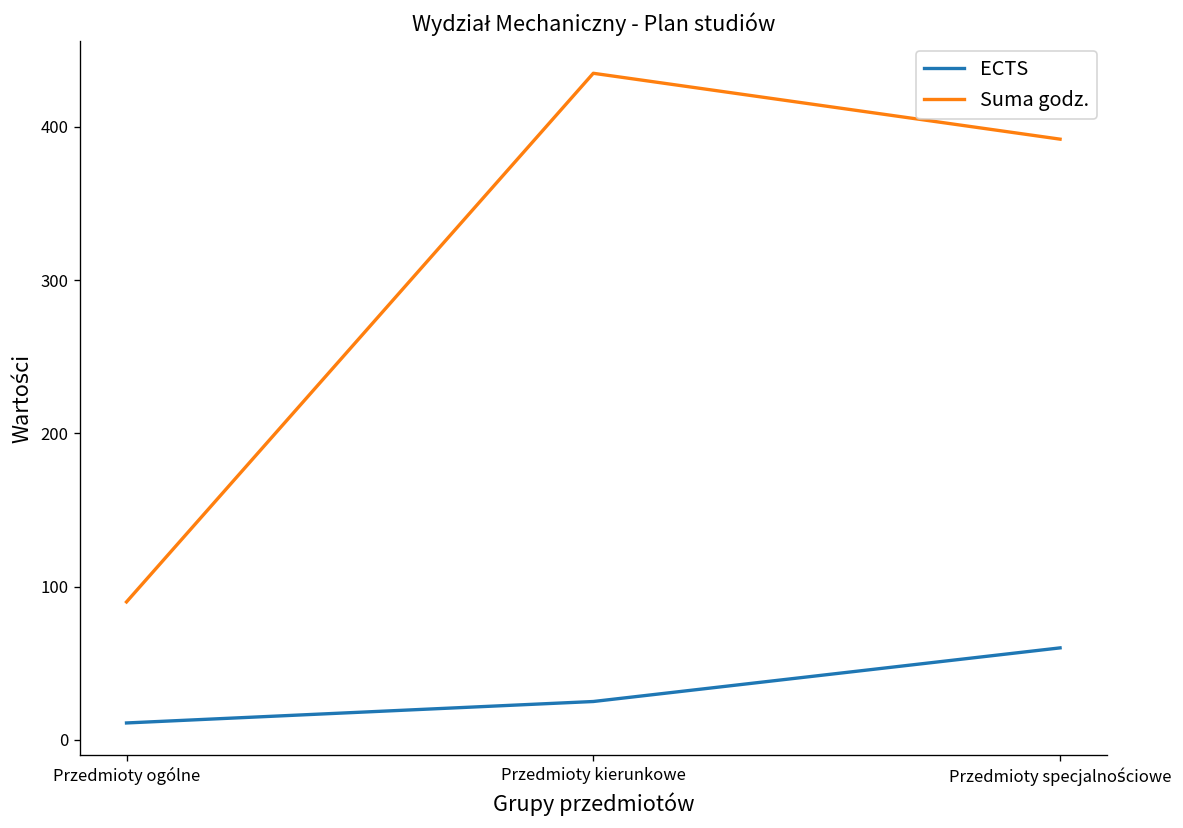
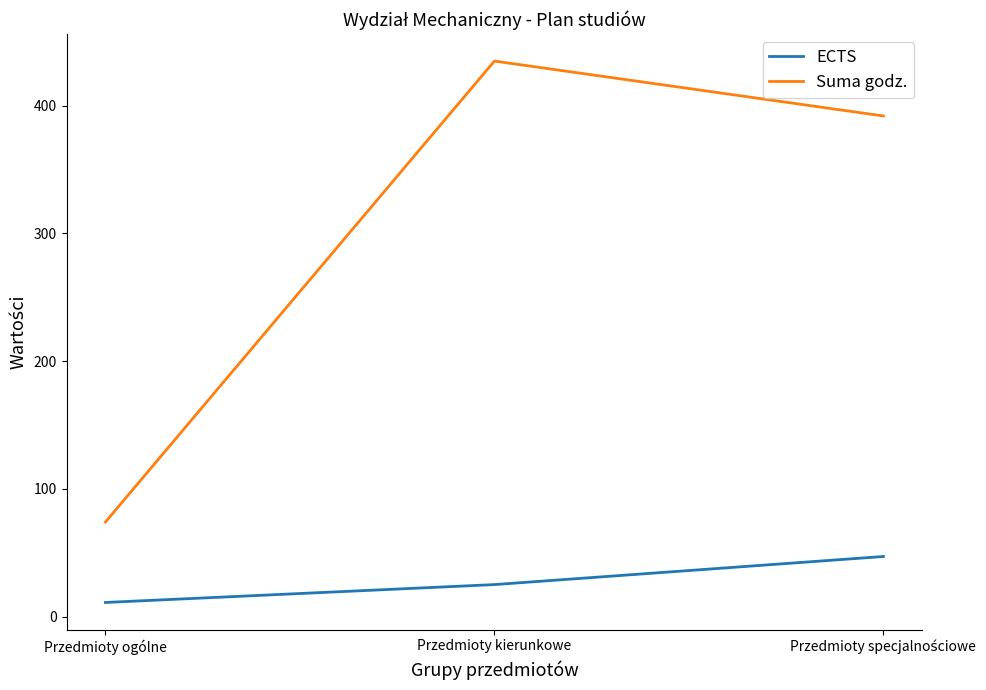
  {
    "ECTS": {
      "Przedmioty ogólne": 11,
      "Przedmioty kierunkowe": 25,
-     "Przedmioty specjalnościowe": 60
+     "Przedmioty specjalnościowe": 47
    },
    "Suma godz.": {
-     "Przedmioty ogólne": 90,
+     "Przedmioty ogólne": 74,
      "Przedmioty kierunkowe": 435,
      "Przedmioty specjalnościowe": 392
    }
  }
